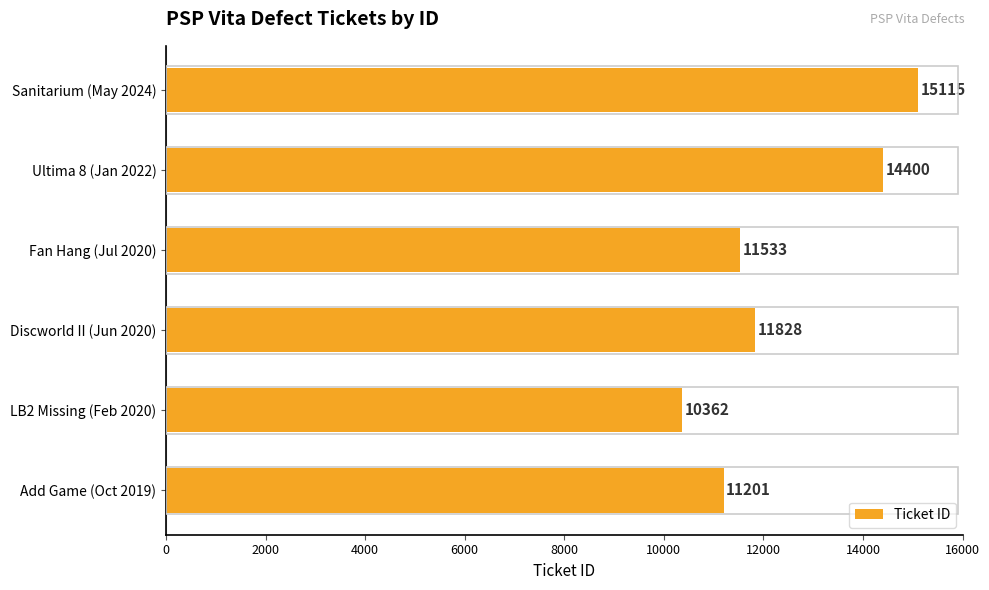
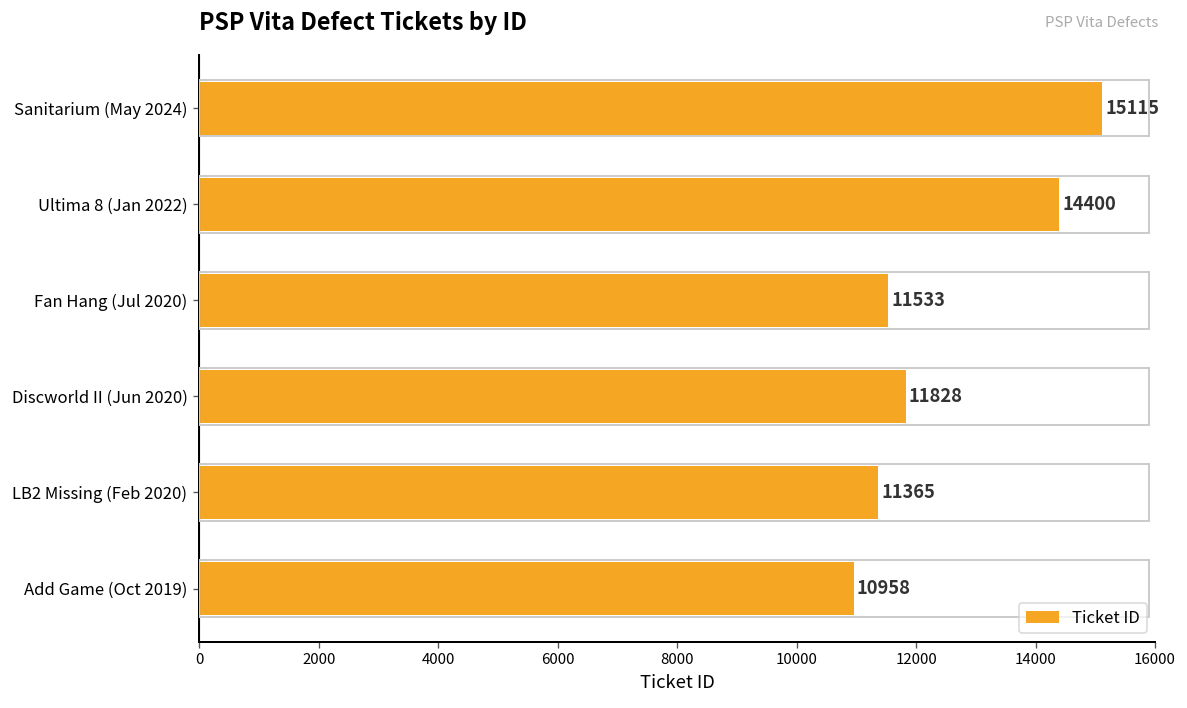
  {
    "Sanitarium (May 2024)": 15115,
    "Ultima 8 (Jan 2022)": 14400,
    "Fan Hang (Jul 2020)": 11533,
    "Discworld II (Jun 2020)": 11828,
-   "LB2 Missing (Feb 2020)": 10362,
-   "Add Game (Oct 2019)": 11201
+   "LB2 Missing (Feb 2020)": 11365,
+   "Add Game (Oct 2019)": 10958
  }
